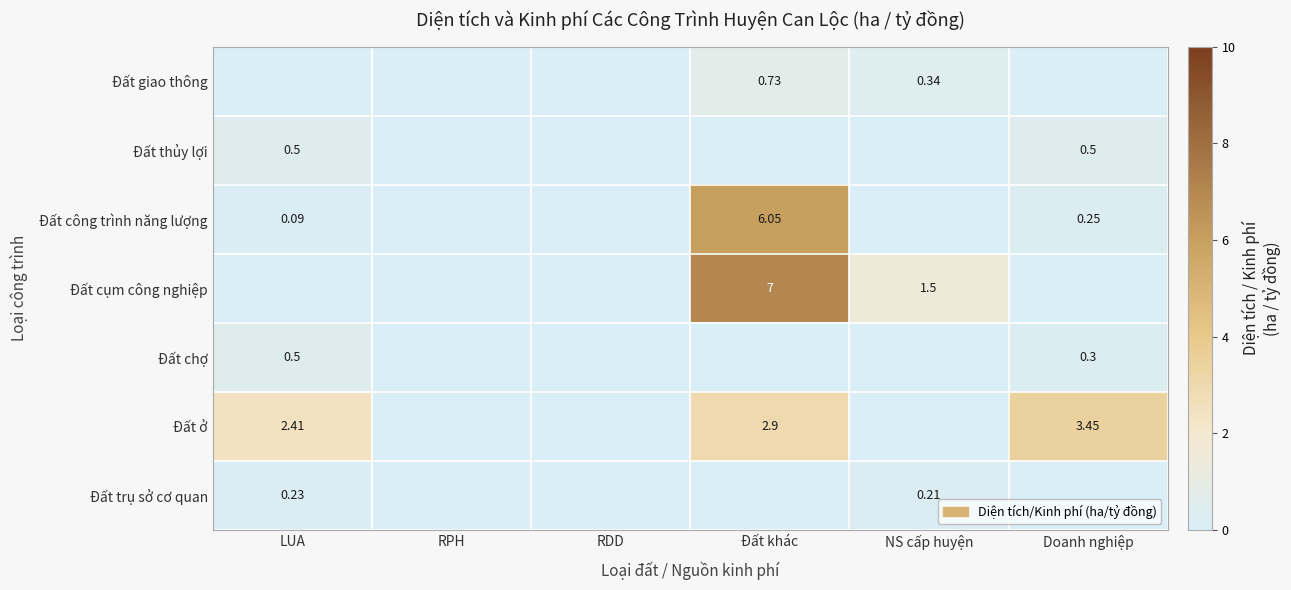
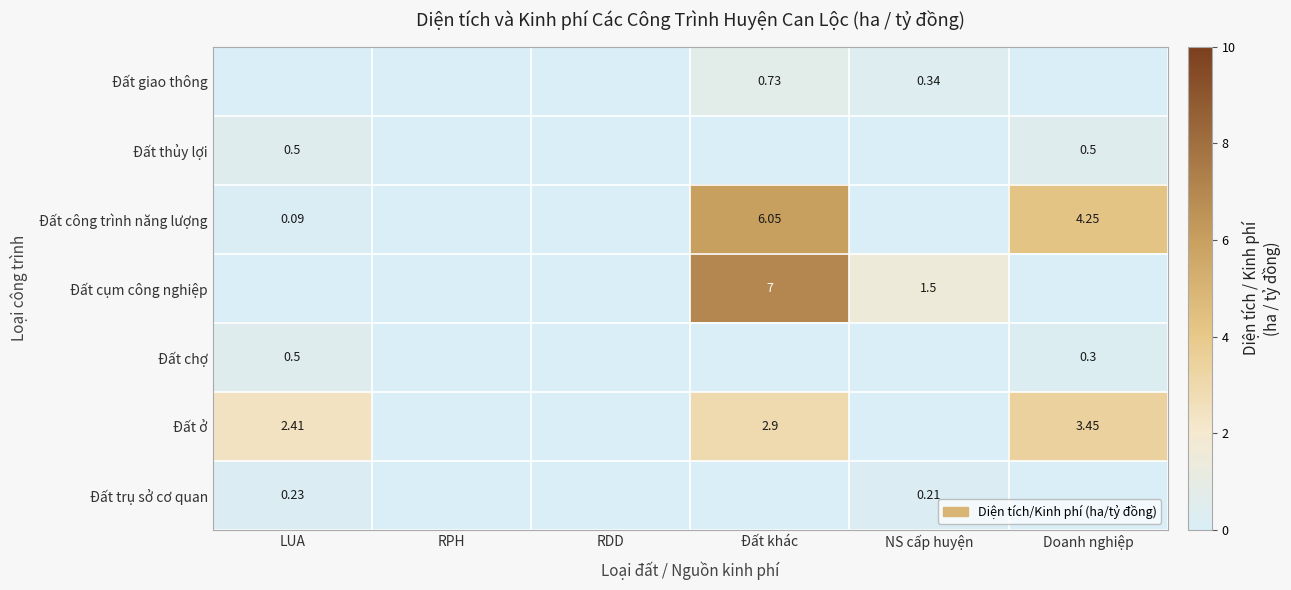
  {
    "Đất giao thông": {
      "Đất khác": 0.73,
      "NS cấp huyện": 0.34
    },
    "Đất thủy lợi": {
      "LUA": 0.5,
      "Doanh nghiệp": 0.5
    },
    "Đất công trình năng lượng": {
      "LUA": 0.09,
      "Đất khác": 6.05,
-     "Doanh nghiệp": 0.25
+     "Doanh nghiệp": 4.25
    },
    "Đất cụm công nghiệp": {
      "Đất khác": 7,
      "NS cấp huyện": 1.5
    },
    "Đất chợ": {
      "LUA": 0.5,
      "Doanh nghiệp": 0.3
    },
    "Đất ở": {
      "LUA": 2.41,
      "Đất khác": 2.9,
      "Doanh nghiệp": 3.45
    },
    "Đất trụ sở cơ quan": {
      "LUA": 0.23
    }
  }
